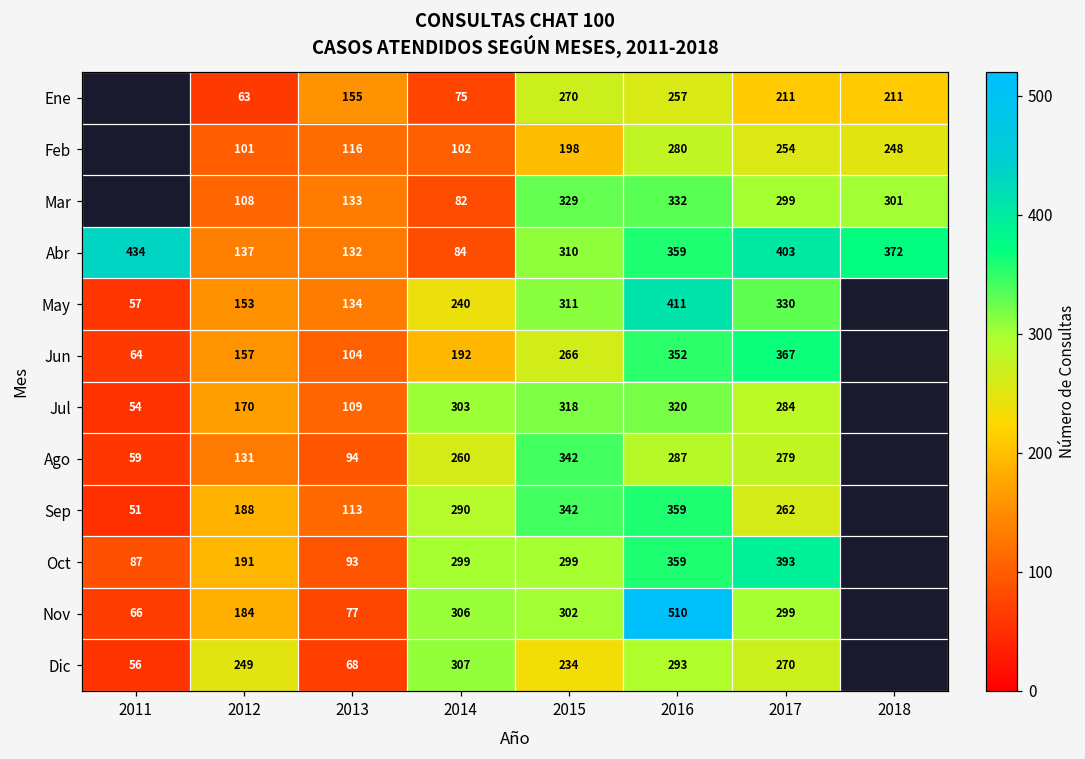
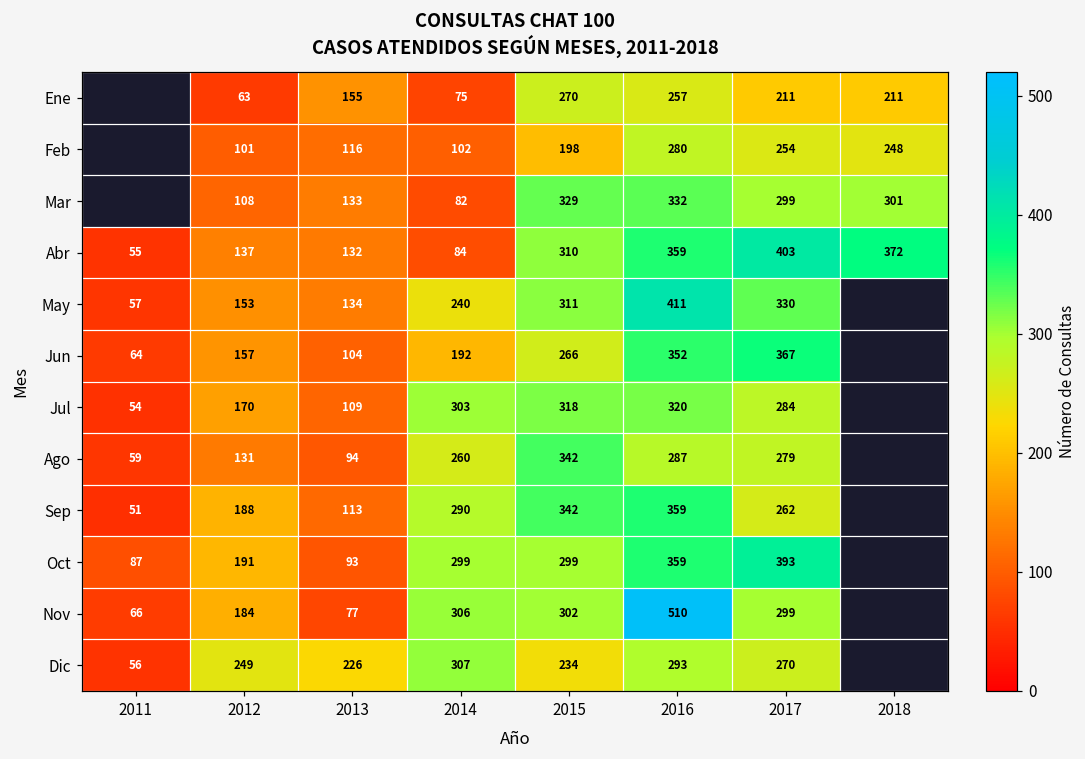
  {
    "Ene": {
      "2012": 63,
      "2013": 155,
      "2014": 75,
      "2015": 270,
      "2016": 257,
      "2017": 211,
      "2018": 211
    },
    "Feb": {
      "2012": 101,
      "2013": 116,
      "2014": 102,
      "2015": 198,
      "2016": 280,
      "2017": 254,
      "2018": 248
    },
    "Mar": {
      "2012": 108,
      "2013": 133,
      "2014": 82,
      "2015": 329,
      "2016": 332,
      "2017": 299,
      "2018": 301
    },
    "Abr": {
-     "2011": 434,
+     "2011": 55,
      "2012": 137,
      "2013": 132,
      "2014": 84,
      "2015": 310,
      "2016": 359,
      "2017": 403,
      "2018": 372
    },
    "May": {
      "2011": 57,
      "2012": 153,
      "2013": 134,
      "2014": 240,
      "2015": 311,
      "2016": 411,
      "2017": 330
    },
    "Jun": {
      "2011": 64,
      "2012": 157,
      "2013": 104,
      "2014": 192,
      "2015": 266,
      "2016": 352,
      "2017": 367
    },
    "Jul": {
      "2011": 54,
      "2012": 170,
      "2013": 109,
      "2014": 303,
      "2015": 318,
      "2016": 320,
      "2017": 284
    },
    "Ago": {
      "2011": 59,
      "2012": 131,
      "2013": 94,
      "2014": 260,
      "2015": 342,
      "2016": 287,
      "2017": 279
    },
    "Sep": {
      "2011": 51,
      "2012": 188,
      "2013": 113,
      "2014": 290,
      "2015": 342,
      "2016": 359,
      "2017": 262
    },
    "Oct": {
      "2011": 87,
      "2012": 191,
      "2013": 93,
      "2014": 299,
      "2015": 299,
      "2016": 359,
      "2017": 393
    },
    "Nov": {
      "2011": 66,
      "2012": 184,
      "2013": 77,
      "2014": 306,
      "2015": 302,
      "2016": 510,
      "2017": 299
    },
    "Dic": {
      "2011": 56,
      "2012": 249,
-     "2013": 68,
+     "2013": 226,
      "2014": 307,
      "2015": 234,
      "2016": 293,
      "2017": 270
    }
  }
